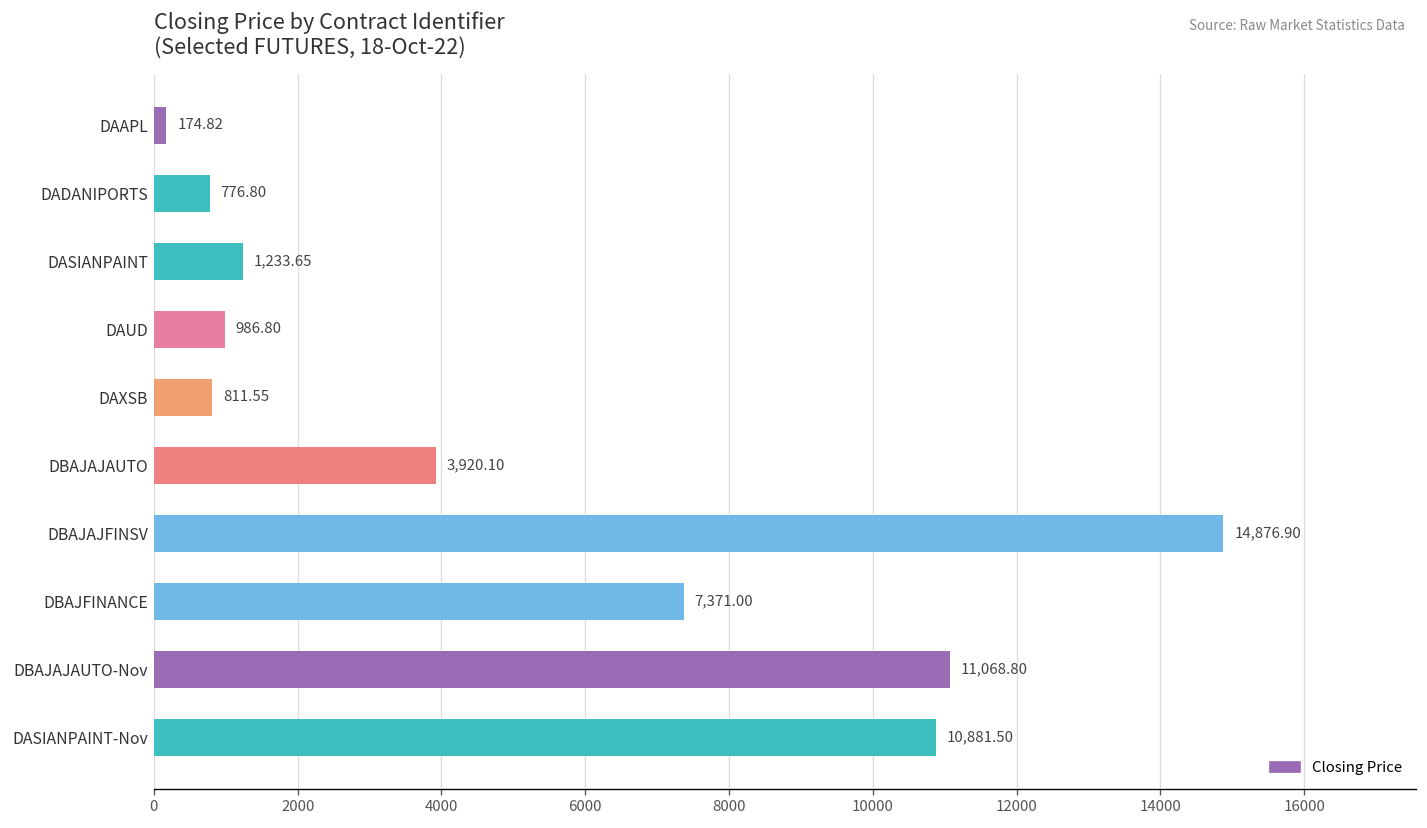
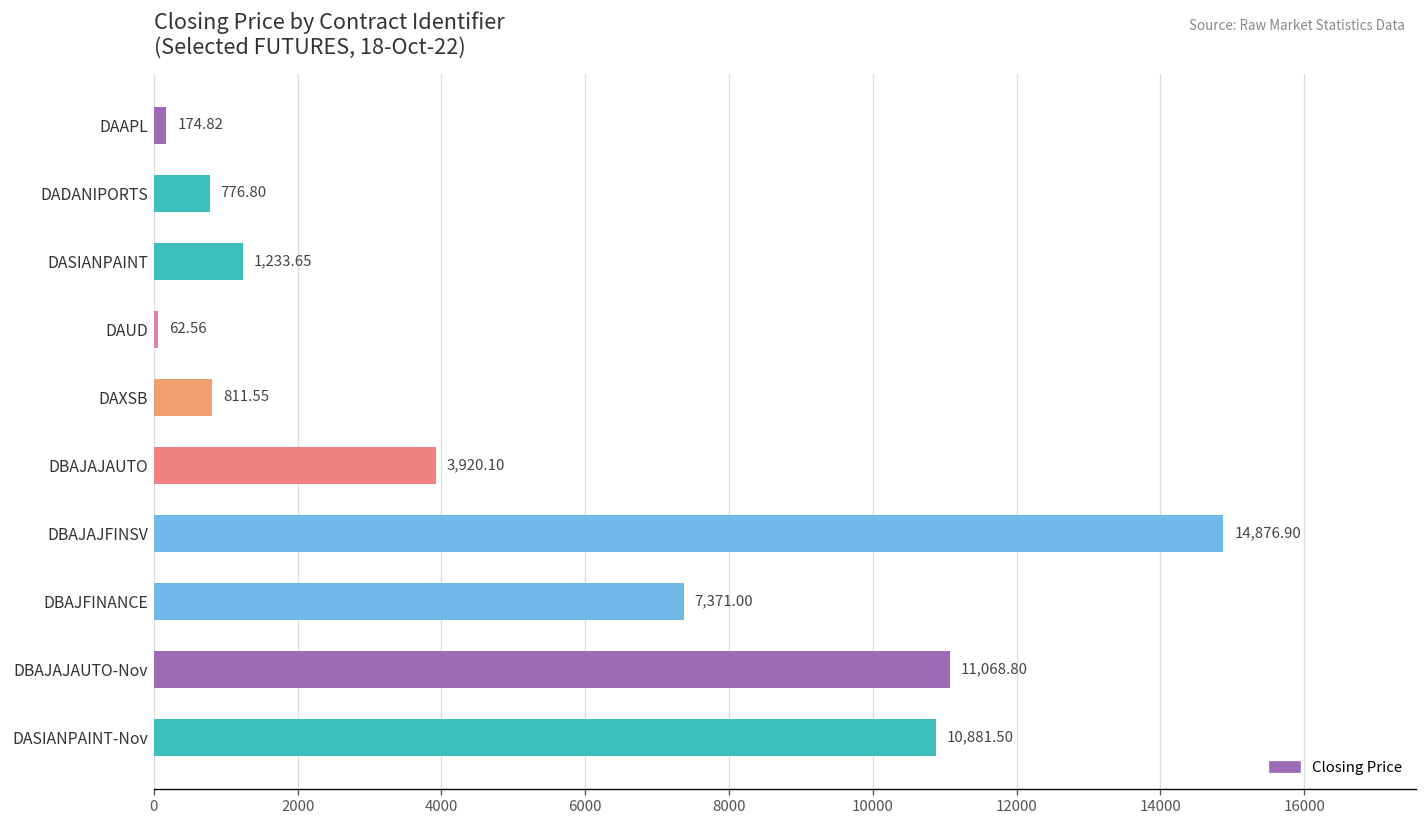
  {
    "DAAPL": "174.82",
    "DADANIPORTS": "776.80",
    "DASIANPAINT": "1,233.65",
-   "DAUD": "986.80",
+   "DAUD": "62.56",
    "DAXSB": "811.55",
    "DBAJAJAUTO": "3,920.10",
    "DBAJAJFINSV": "14,876.90",
    "DBAJFINANCE": "7,371.00",
    "DBAJAJAUTO-Nov": "11,068.80",
    "DASIANPAINT-Nov": "10,881.50"
  }
